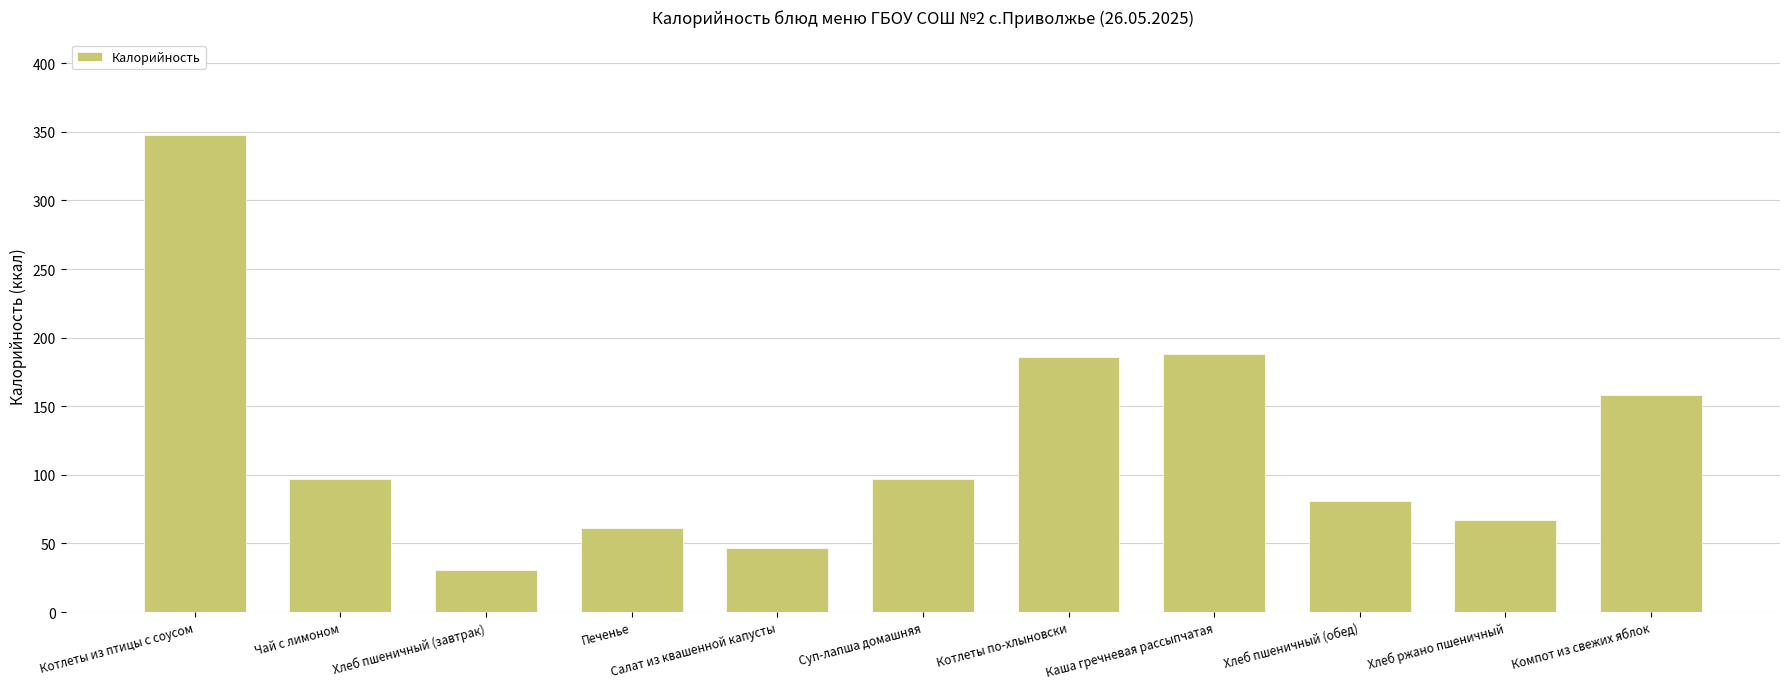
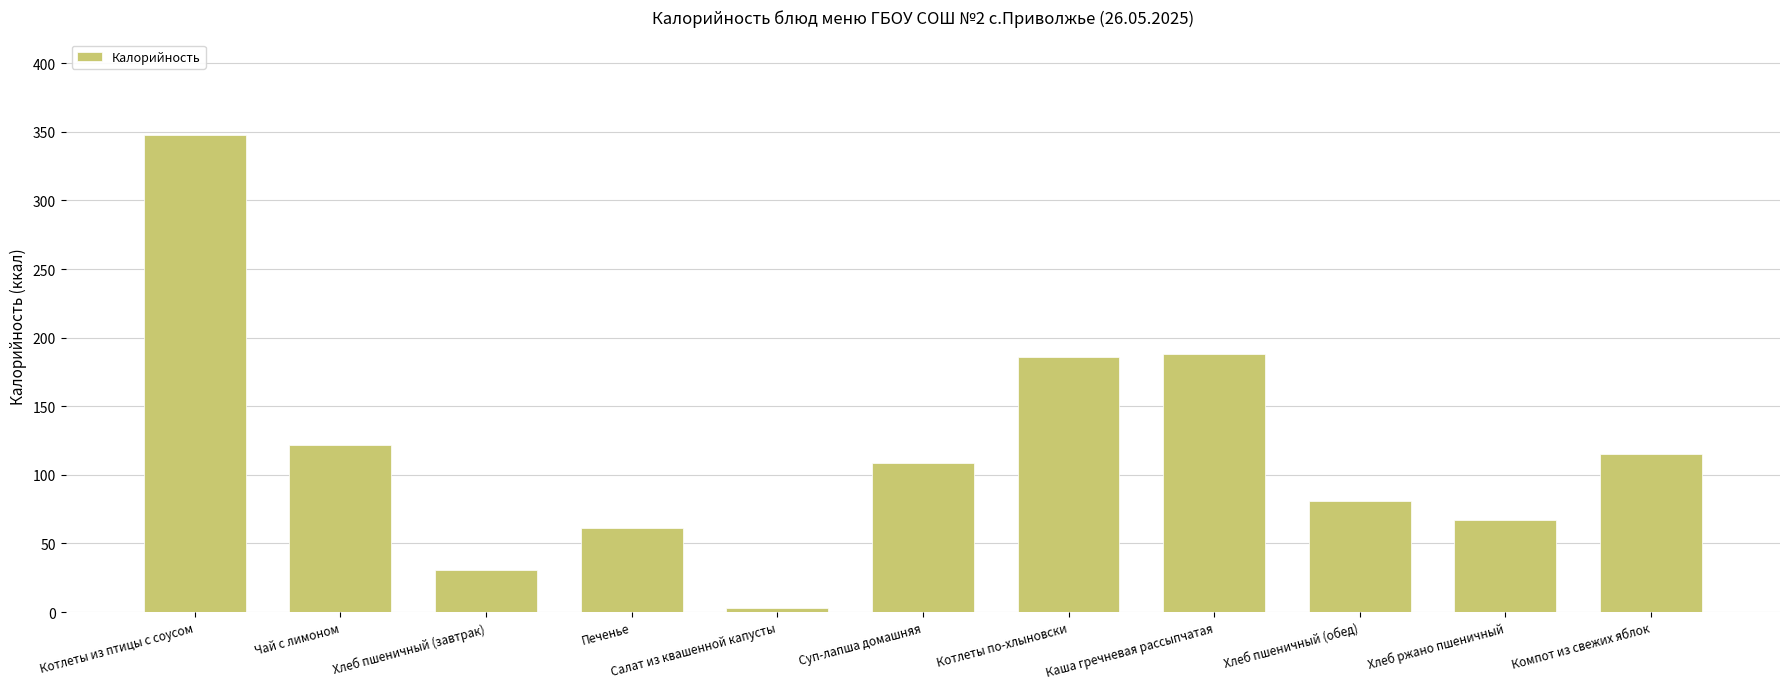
  {
    "Котлеты из птицы с соусом": 348,
-   "Чай с лимоном": 97,
+   "Чай с лимоном": 122,
    "Хлеб пшеничный (завтрак)": 31,
    "Печенье": 62,
-   "Салат из квашенной капусты": 47,
-   "Суп-лапша домашняя": 97,
+   "Салат из квашенной капусты": 3,
+   "Суп-лапша домашняя": 109,
    "Котлеты по-хлыновски": 186,
    "Каша гречневая рассыпчатая": 188,
    "Хлеб пшеничный (обед)": 81,
    "Хлеб ржано пшеничный": 67,
-   "Компот из свежих яблок": 158
+   "Компот из свежих яблок": 115
  }
